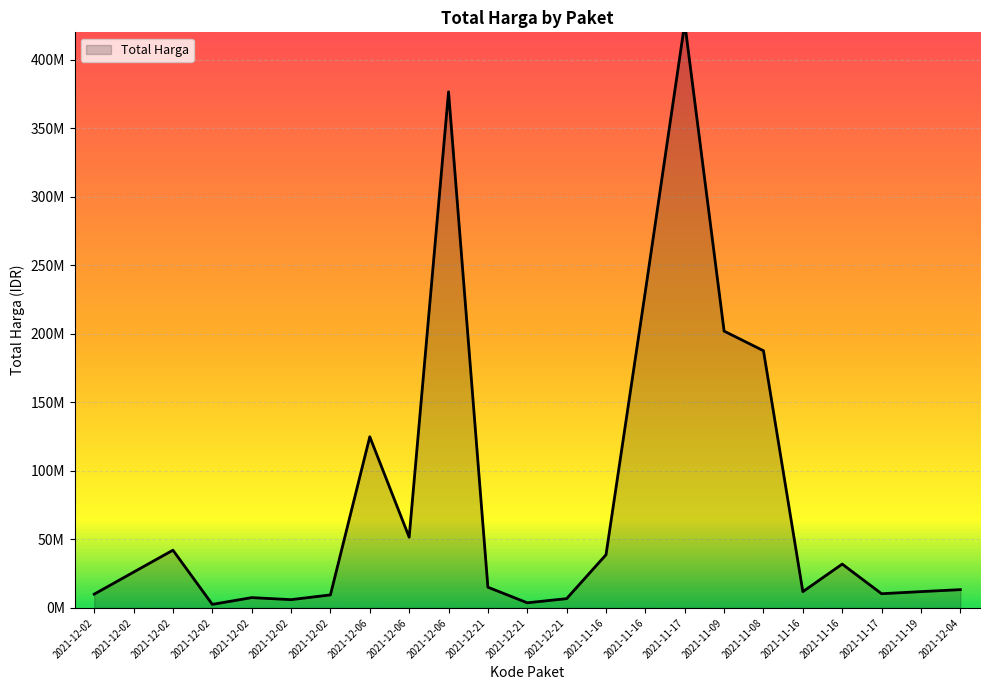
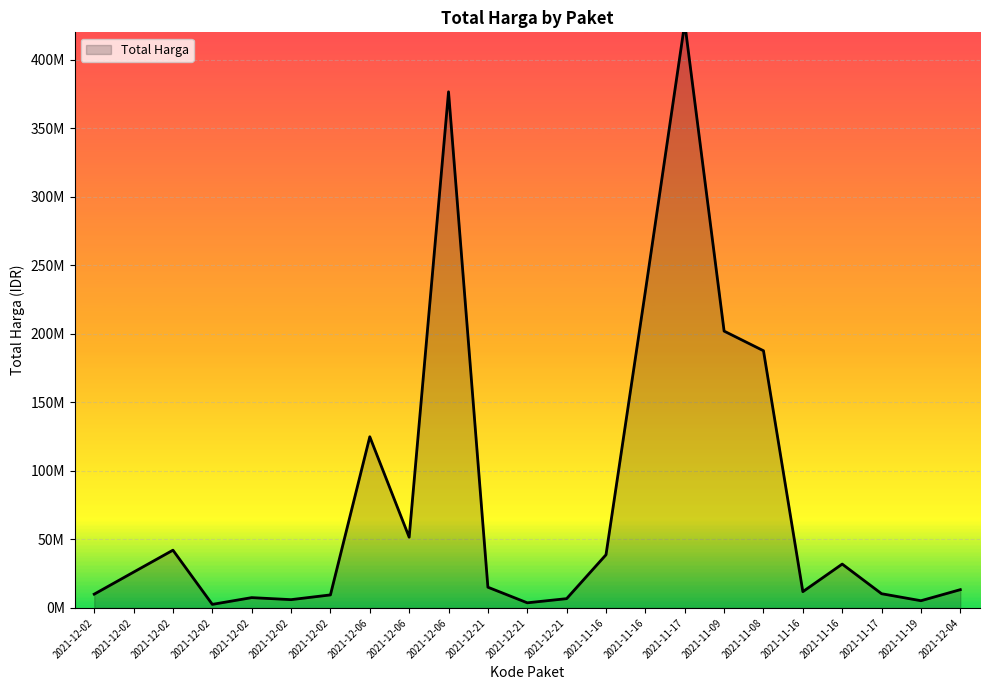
  {
    "2021-11-09": 202000000,
    "2021-11-08": 188000000,
-   "2021-11-19": 12000000,
+   "2021-11-19": 5000000,
    "2021-12-04": 13000000
  }
